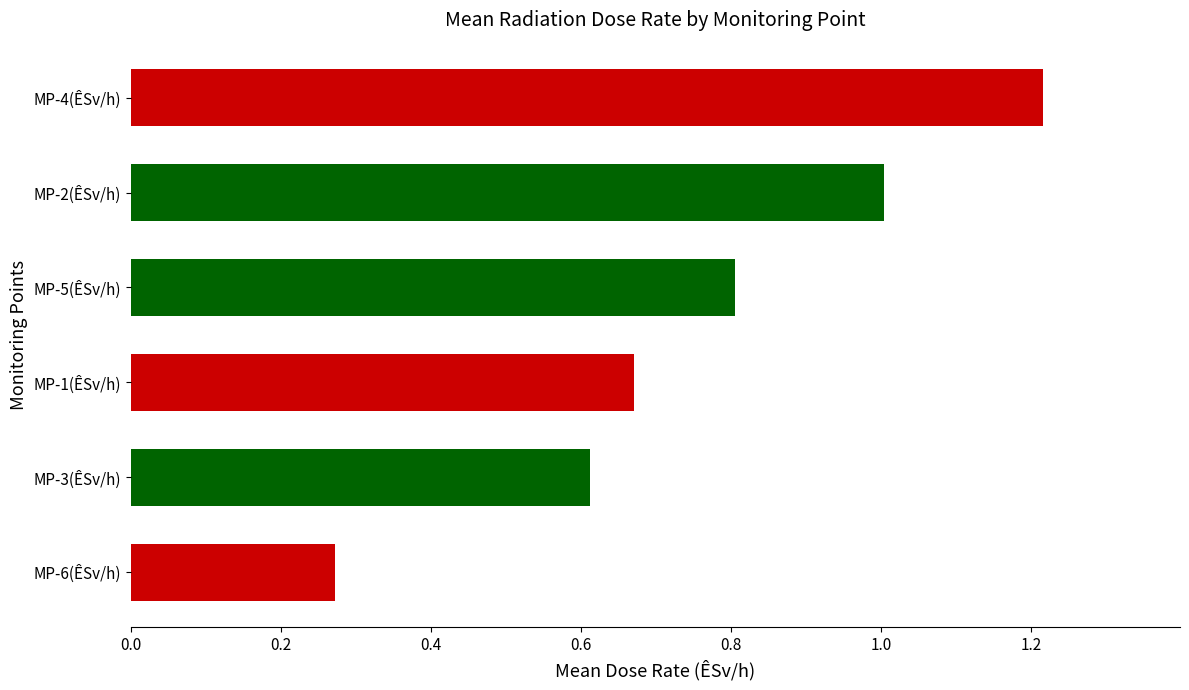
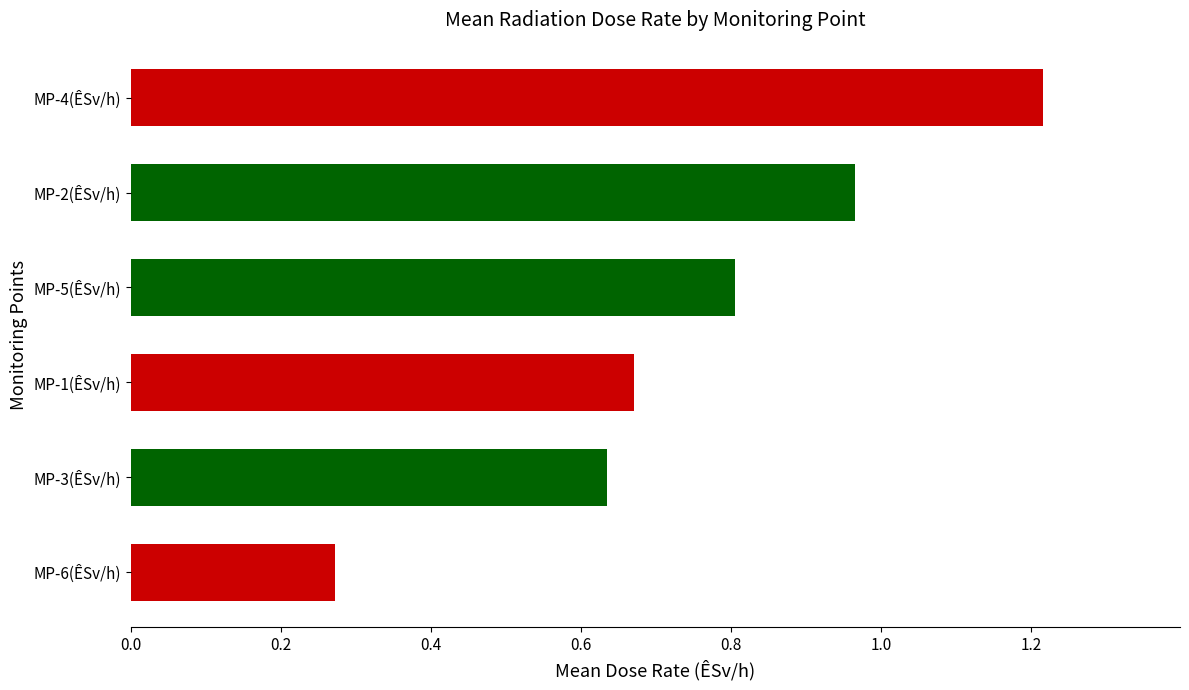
  {
    "MP-4(ÊSv/h)": 1.22,
-   "MP-2(ÊSv/h)": 1.00,
+   "MP-2(ÊSv/h)": 0.96,
    "MP-5(ÊSv/h)": 0.81,
    "MP-1(ÊSv/h)": 0.67,
-   "MP-3(ÊSv/h)": 0.61,
+   "MP-3(ÊSv/h)": 0.63,
    "MP-6(ÊSv/h)": 0.27
  }
